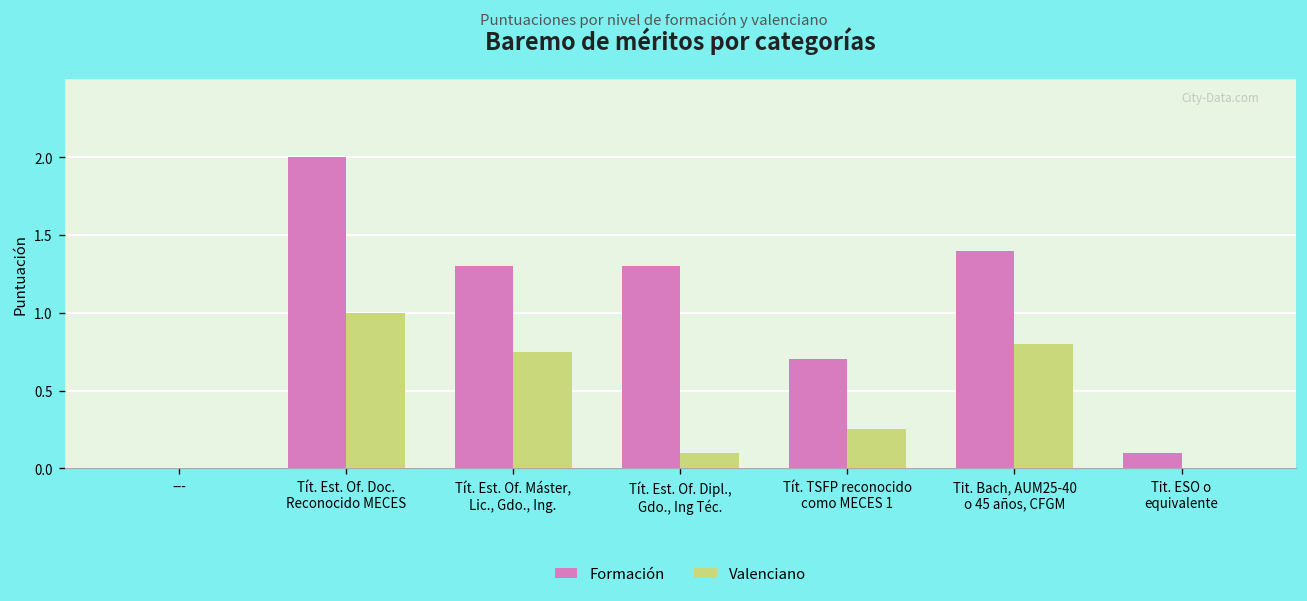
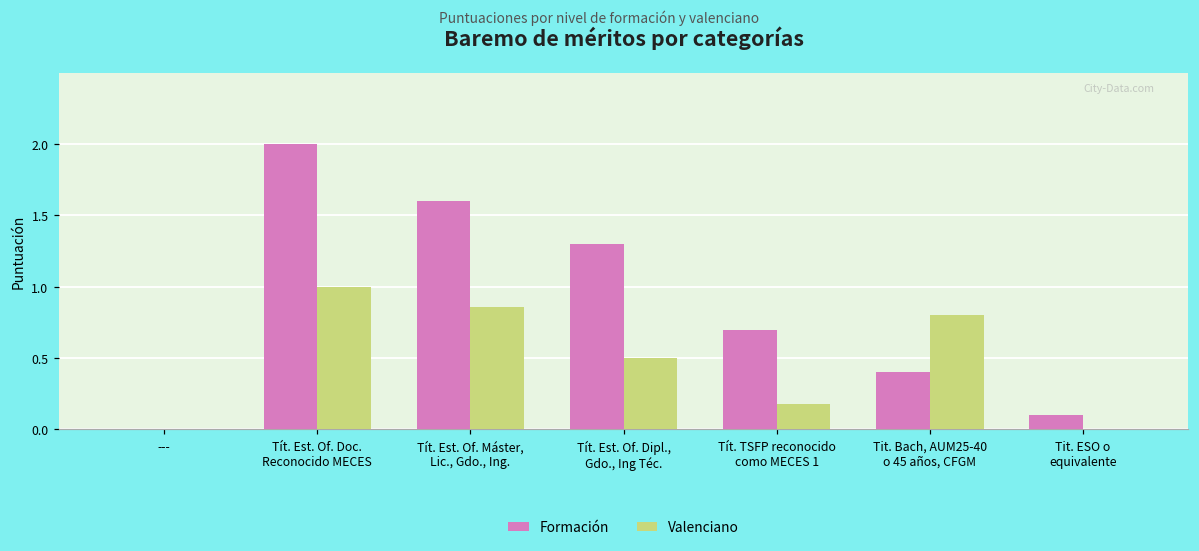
  {
    "Formación": {
      "---": 0.0,
      "Tít. Est. Of. Doc. Reconocido MECES": 2.0,
-     "Tít. Est. Of. Máster, Lic., Gdo., Ing.": 1.3,
+     "Tít. Est. Of. Máster, Lic., Gdo., Ing.": 1.6,
      "Tít. Est. Of. Dipl., Gdo., Ing Téc.": 1.3,
      "Tít. TSFP reconocido como MECES 1": 0.7,
-     "Tit. Bach, AUM25-40 o 45 años, CFGM": 1.4,
+     "Tit. Bach, AUM25-40 o 45 años, CFGM": 0.4,
      "Tit. ESO o equivalente": 0.1
    },
    "Valenciano": {
      "---": 0.00,
      "Tít. Est. Of. Doc. Reconocido MECES": 1.00,
-     "Tít. Est. Of. Máster, Lic., Gdo., Ing.": 0.75,
-     "Tít. Est. Of. Dipl., Gdo., Ing Téc.": 0.1,
-     "Tít. TSFP reconocido como MECES 1": 0.25,
+     "Tít. Est. Of. Máster, Lic., Gdo., Ing.": 0.86,
+     "Tít. Est. Of. Dipl., Gdo., Ing Téc.": 0.5,
+     "Tít. TSFP reconocido como MECES 1": 0.18,
      "Tit. Bach, AUM25-40 o 45 años, CFGM": 0.80,
      "Tit. ESO o equivalente": 0.00
    }
  }
